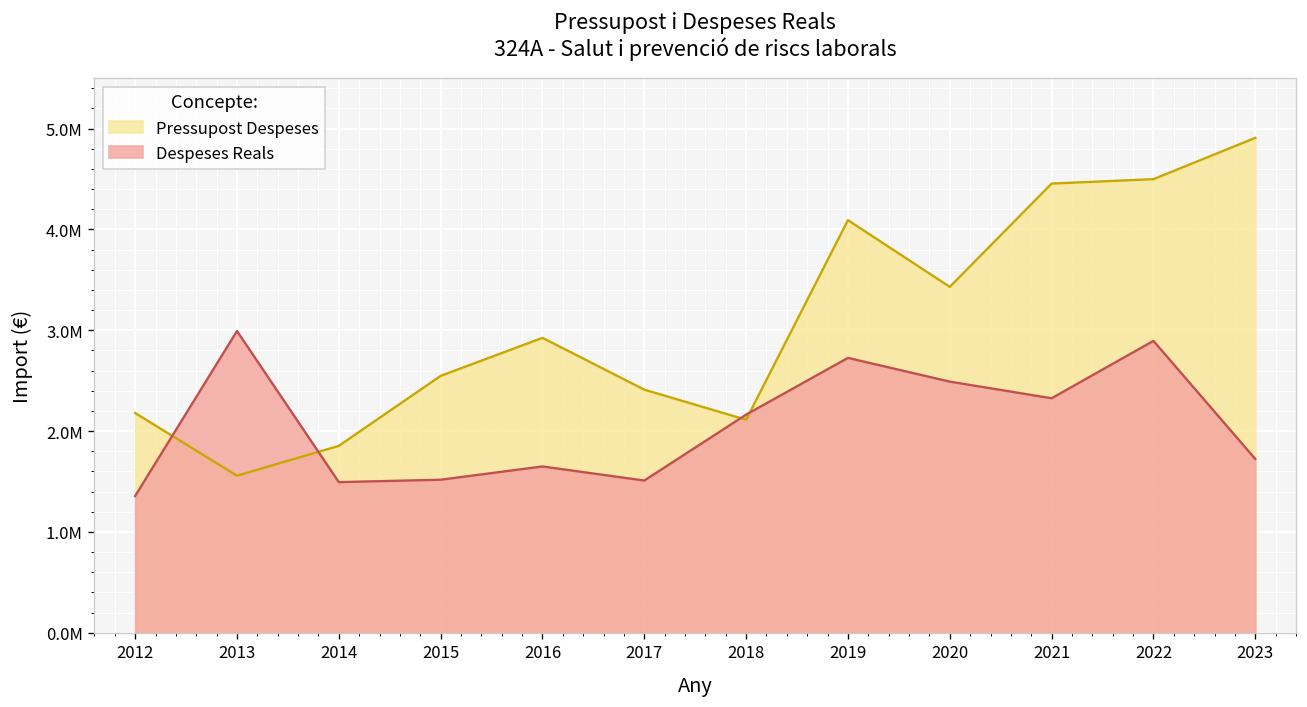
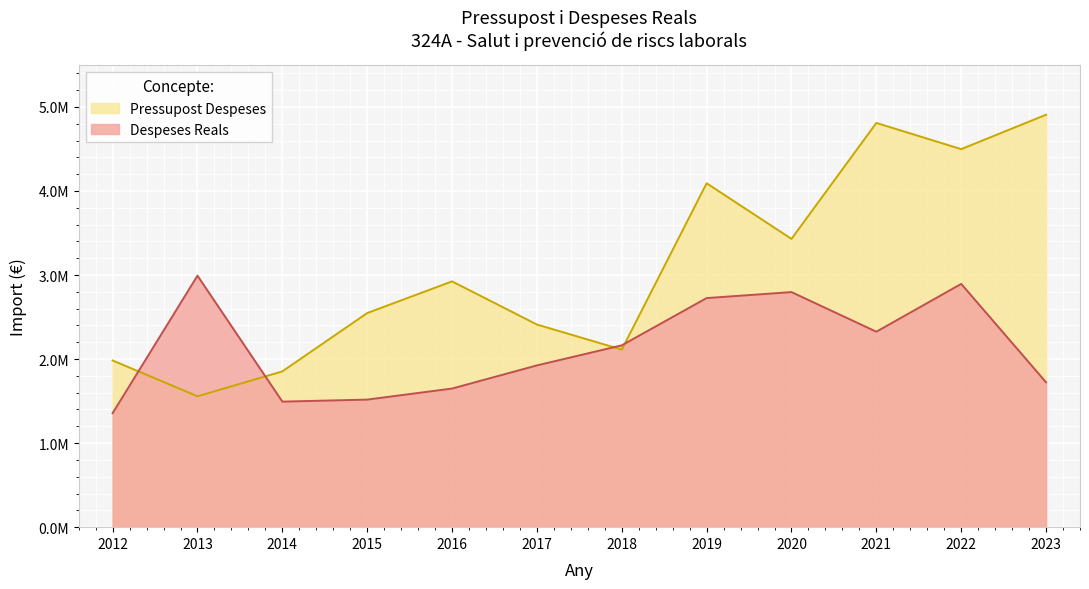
  {
    "Pressupost Despeses": {
-     "2012": 2200000,
+     "2012": 2000000,
      "2013": 1600000,
      "2014": 1900000,
      "2015": 2500000,
      "2016": 2900000,
      "2017": 2400000,
      "2018": 2100000,
      "2019": 4100000,
      "2020": 3400000,
-     "2021": 4500000,
+     "2021": 4800000,
      "2022": 4500000,
      "2023": 4900000
    },
    "Despeses Reals": {
      "2012": 1400000,
      "2013": 3000000,
      "2014": 1500000,
      "2015": 1500000,
      "2016": 1600000,
-     "2017": 1500000,
+     "2017": 1900000,
      "2018": 2200000,
      "2019": 2700000,
-     "2020": 2500000,
+     "2020": 2800000,
      "2021": 2300000,
      "2022": 2900000,
      "2023": 1700000
    }
  }
